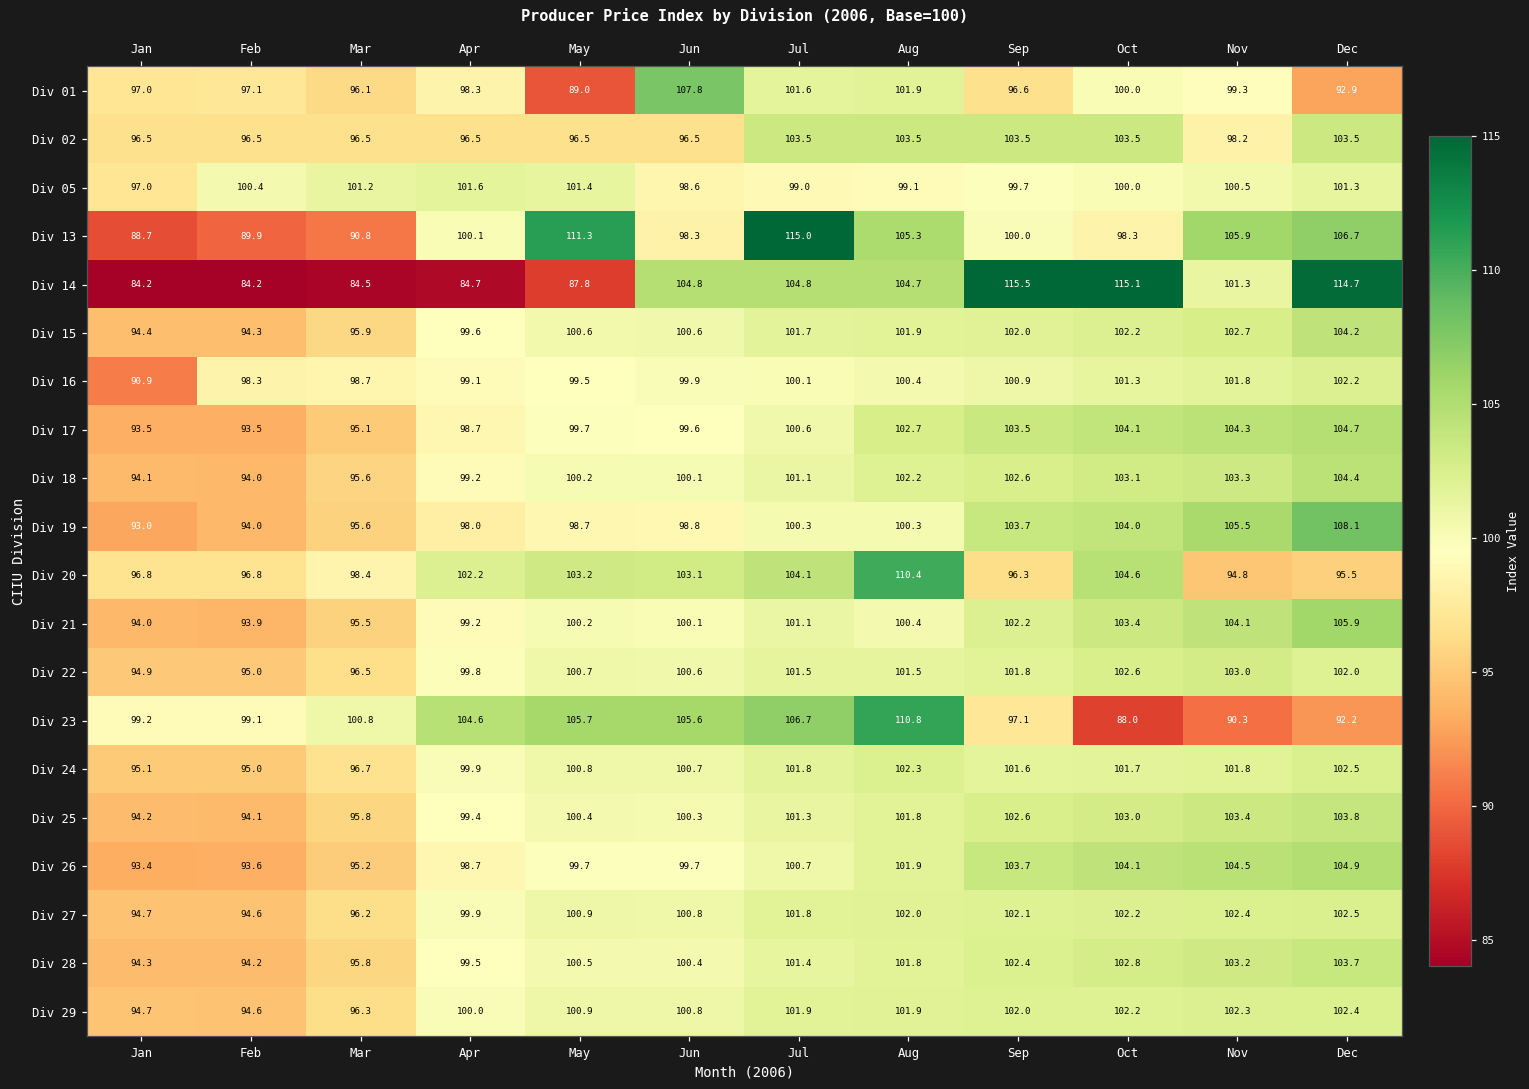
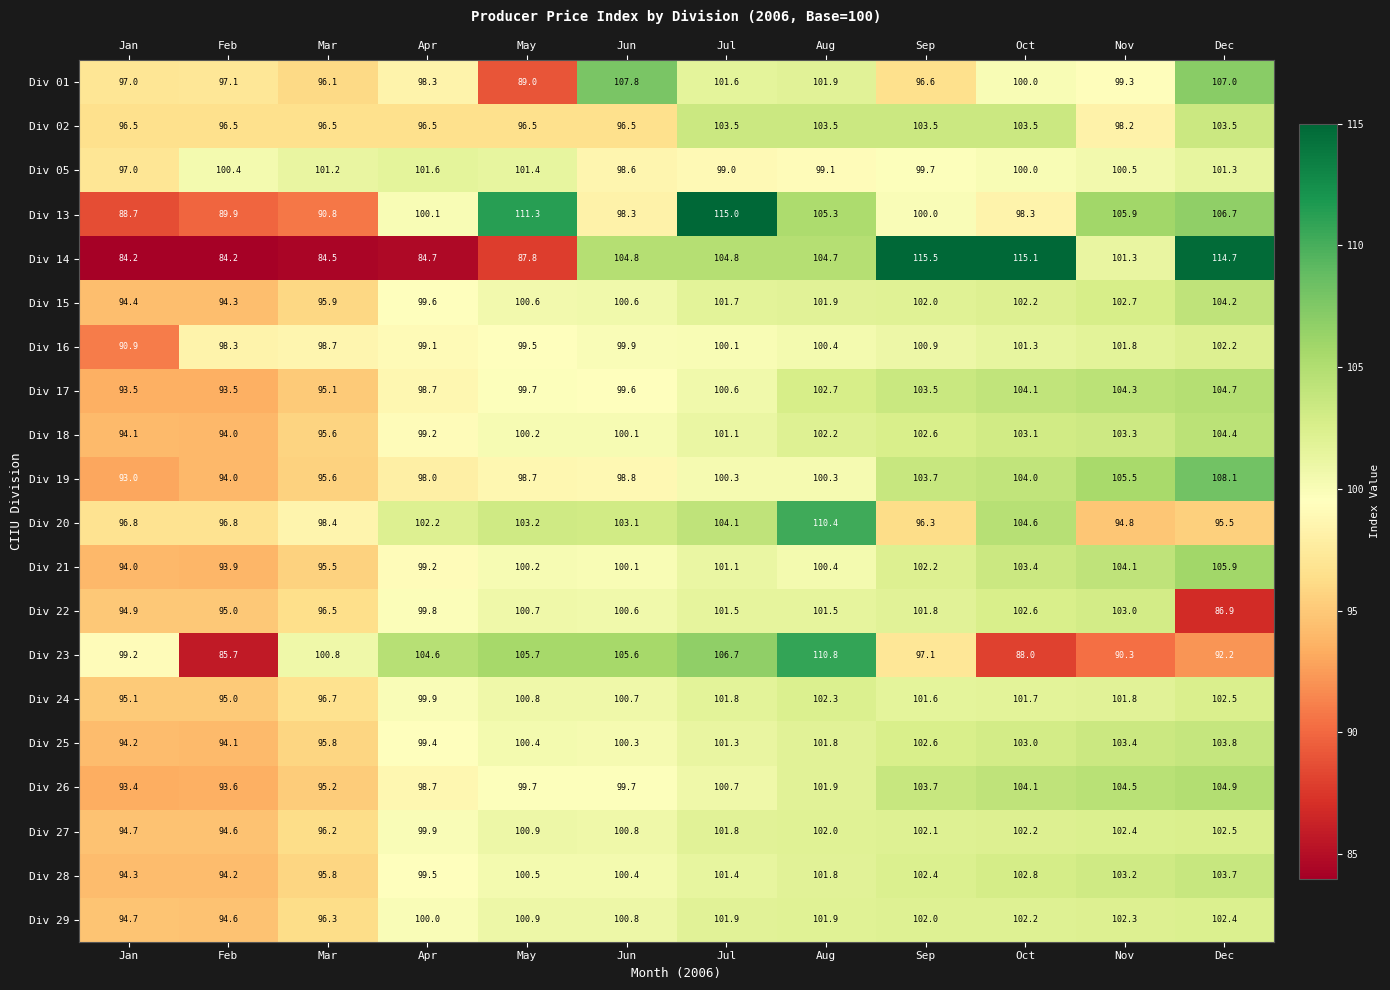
  {
    "Div 01": {
      "Jan": 97.0,
      "Feb": 97.1,
      "Mar": 96.1,
      "Apr": 98.3,
      "May": 89.0,
      "Jun": 107.8,
      "Jul": 101.6,
      "Aug": 101.9,
      "Sep": 96.6,
      "Oct": 100.0,
      "Nov": 99.3,
-     "Dec": 92.9
+     "Dec": 107.0
    },
    "Div 22": {
      "Jan": 94.9,
      "Feb": 95.0,
      "Mar": 96.5,
      "Apr": 99.8,
      "May": 100.7,
      "Jun": 100.6,
      "Jul": 101.5,
      "Aug": 101.5,
      "Sep": 101.8,
      "Oct": 102.6,
      "Nov": 103.0,
-     "Dec": 102.0
+     "Dec": 86.9
    },
    "Div 23": {
      "Jan": 99.2,
-     "Feb": 99.1,
+     "Feb": 85.7,
      "Mar": 100.8,
      "Apr": 104.6,
      "May": 105.7,
      "Jun": 105.6,
      "Jul": 106.7,
      "Aug": 110.8,
      "Sep": 97.1,
      "Oct": 88.0,
      "Nov": 90.3,
      "Dec": 92.2
    }
  }
